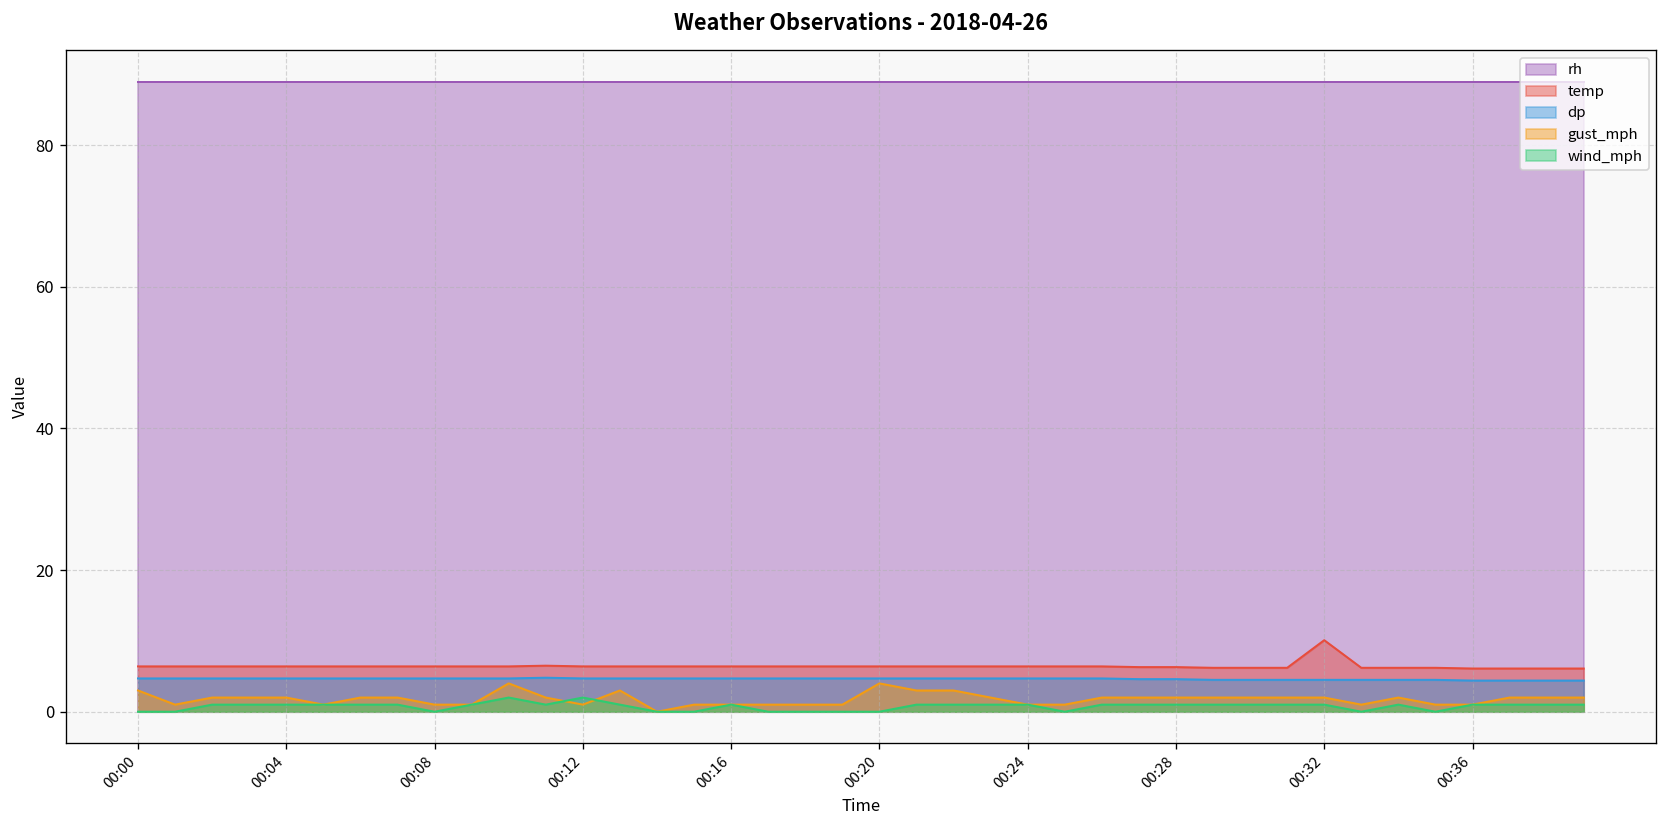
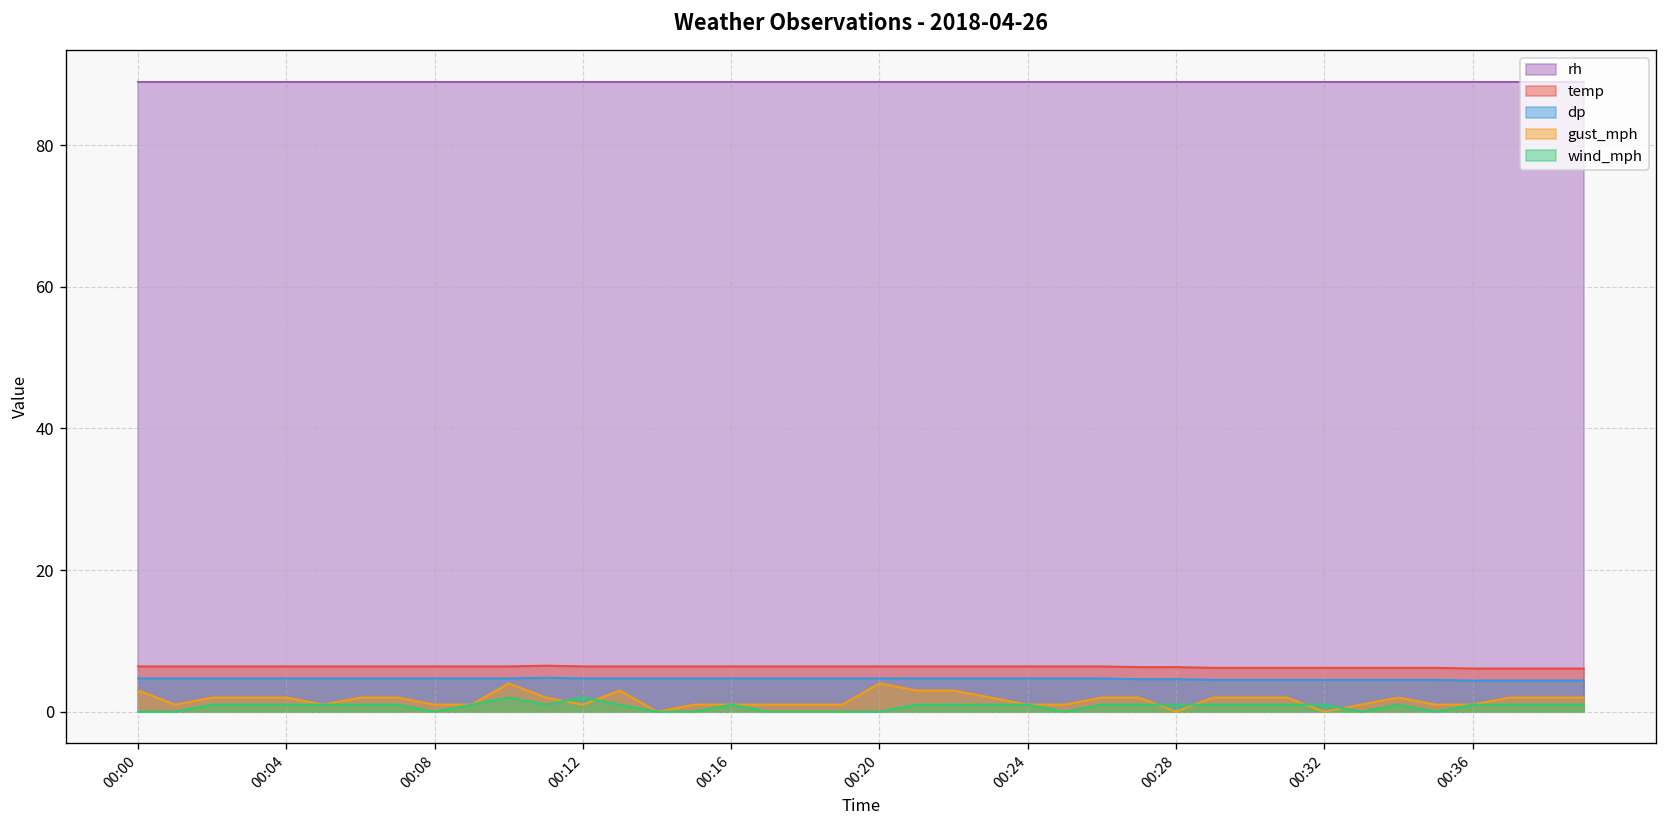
  {
    "rh": {
      "00:00": 89,
      "00:04": 89,
      "00:08": 89,
      "00:12": 89,
      "00:16": 89,
      "00:20": 89,
      "00:24": 89,
      "00:28": 89,
      "00:32": 89,
      "00:36": 89
    },
    "temp": {
      "00:00": 6,
      "00:04": 6,
      "00:08": 6,
      "00:12": 6,
      "00:16": 6,
      "00:20": 6,
      "00:24": 6,
      "00:28": 6,
-     "00:32": 10,
+     "00:32": 6,
      "00:36": 6
    },
    "dp": {
      "00:00": 5,
      "00:04": 5,
      "00:08": 5,
      "00:12": 5,
      "00:16": 5,
      "00:20": 5,
      "00:24": 5,
      "00:28": 5,
      "00:32": 5,
      "00:36": 4
    },
    "gust_mph": {
      "00:00": 3,
      "00:04": 2,
      "00:08": 1,
      "00:12": 1,
      "00:20": 4,
-     "00:28": 2,
-     "00:32": 2
+     "00:28": 0,
+     "00:32": 0
    },
    "wind_mph": {
      "00:00": 0,
      "00:04": 1,
      "00:08": 0,
      "00:12": 2,
      "00:20": 0,
      "00:28": 1,
      "00:32": 1
    }
  }
